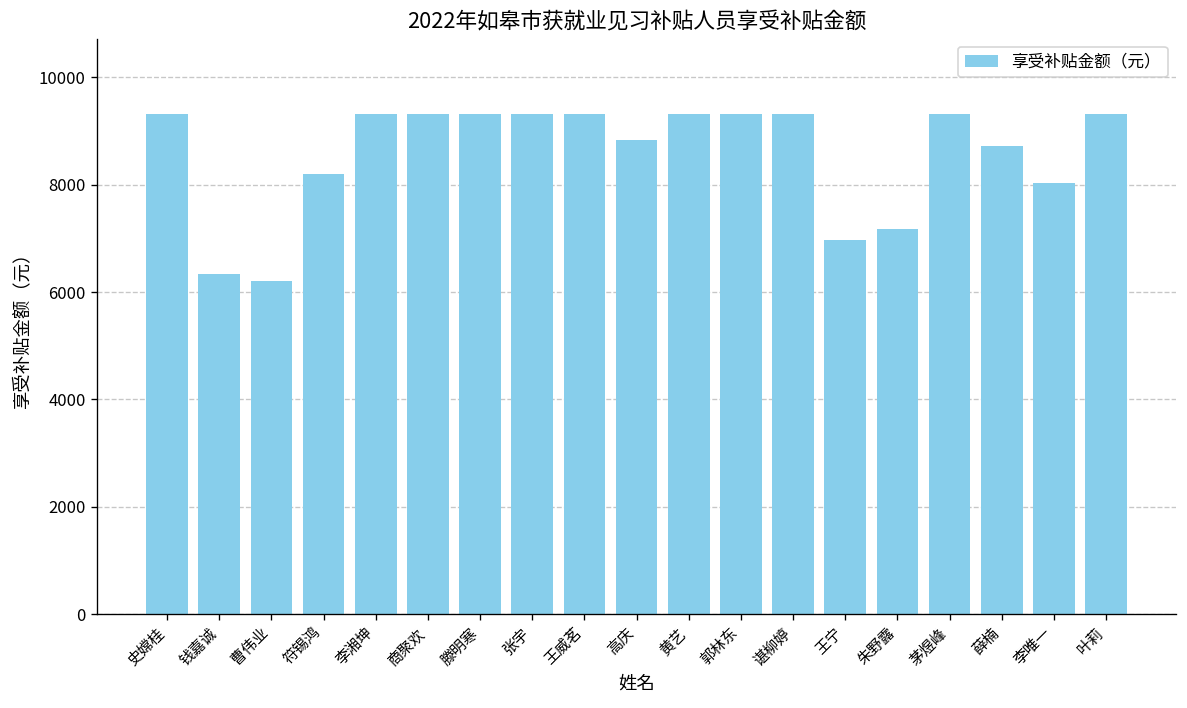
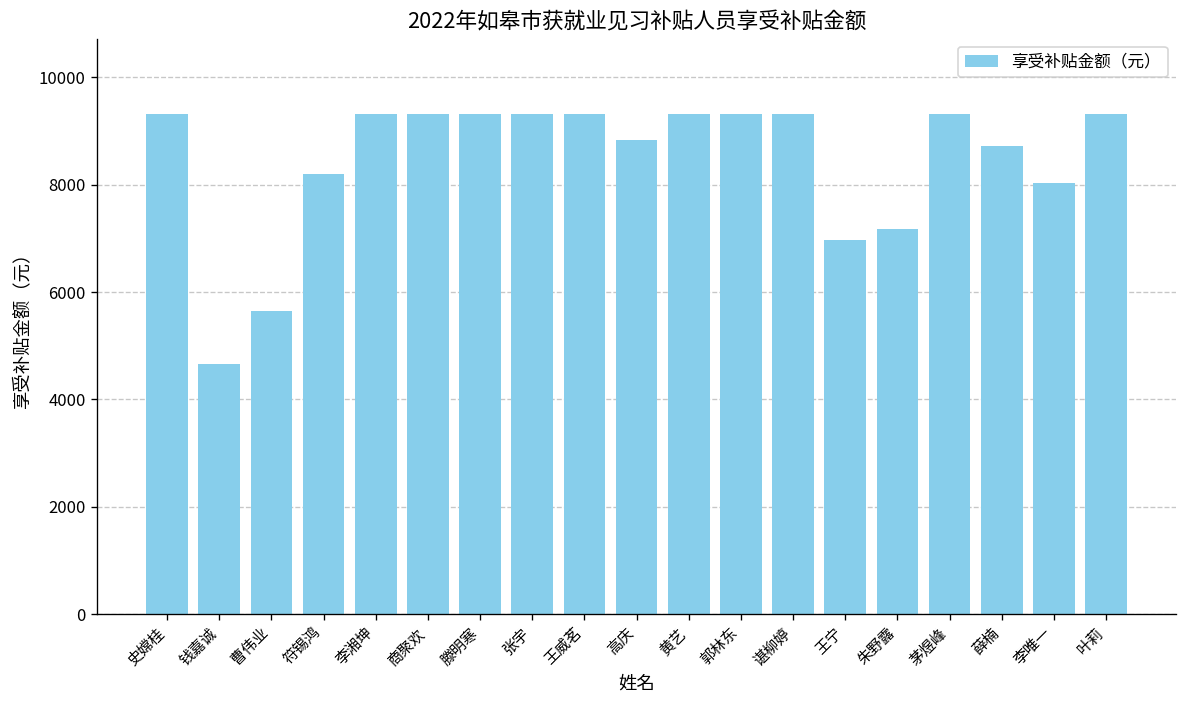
  {
    "史嫦桂": 9300,
-   "钱嘉诚": 6300,
-   "曹伟业": 6200,
+   "钱嘉诚": 4700,
+   "曹伟业": 5700,
    "符锡鸿": 8200,
    "李湘坤": 9300,
    "商聚欢": 9300,
    "滕明寒": 9300,
    "张宇": 9300,
    "王威茗": 9300,
    "高庆": 8800,
    "黄艺": 9300,
    "郭林东": 9300,
    "谌柳婷": 9300,
    "王宁": 7000,
    "朱野露": 7200,
    "茅煜峰": 9300,
    "薛楠": 8700,
    "李唯一": 8000,
    "叶莉": 9300
  }
